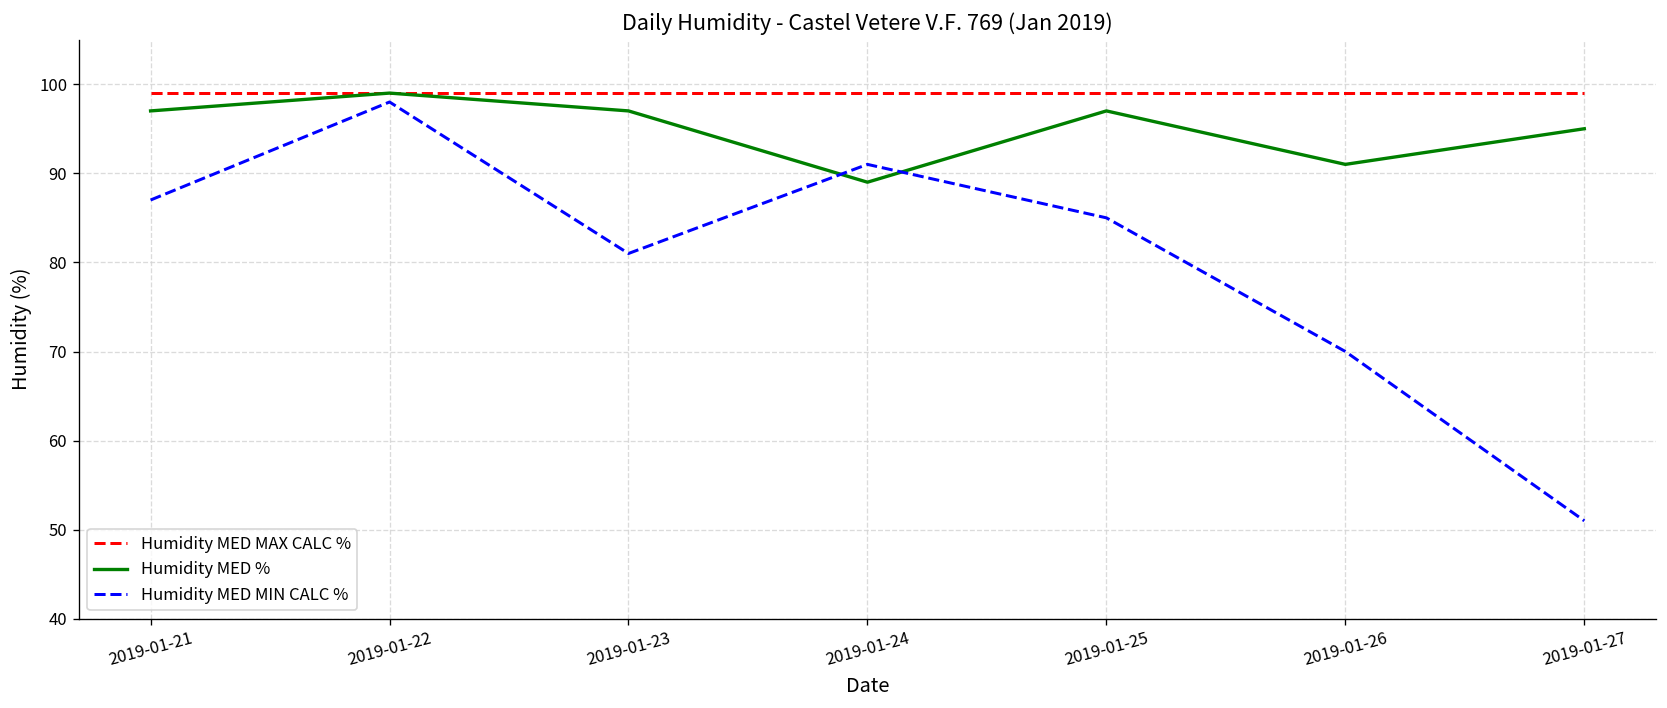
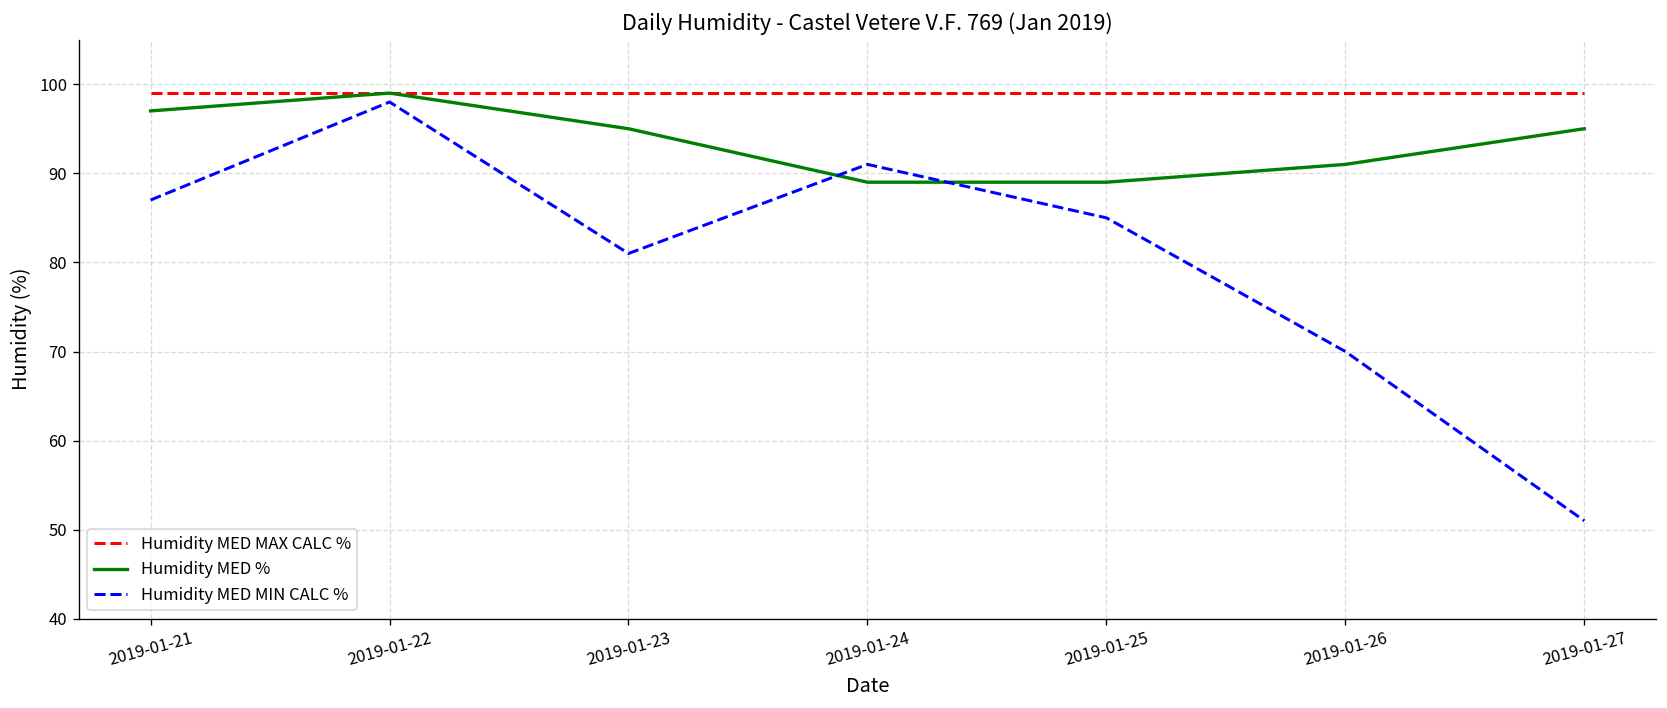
  {
    "Humidity MED MAX CALC %": {
      "2019-01-21": 99,
      "2019-01-23": 99,
      "2019-01-24": 99,
      "2019-01-25": 99,
      "2019-01-26": 99,
      "2019-01-27": 99
    },
    "Humidity MED %": {
      "2019-01-21": 97,
-     "2019-01-23": 97,
+     "2019-01-23": 95,
      "2019-01-24": 89,
-     "2019-01-25": 97,
+     "2019-01-25": 89,
      "2019-01-26": 91,
      "2019-01-27": 95
    },
    "Humidity MED MIN CALC %": {
      "2019-01-21": 87,
      "2019-01-22": 98,
      "2019-01-23": 81,
      "2019-01-24": 91,
      "2019-01-25": 85,
      "2019-01-26": 70,
      "2019-01-27": 51
    }
  }
